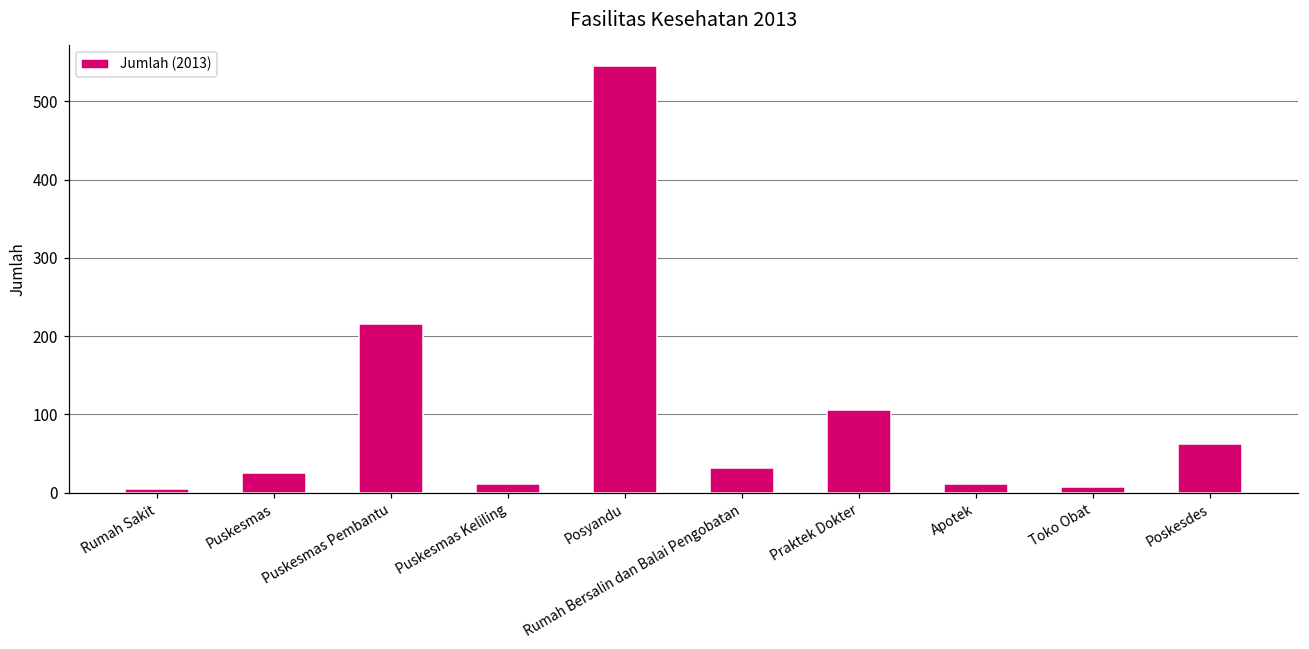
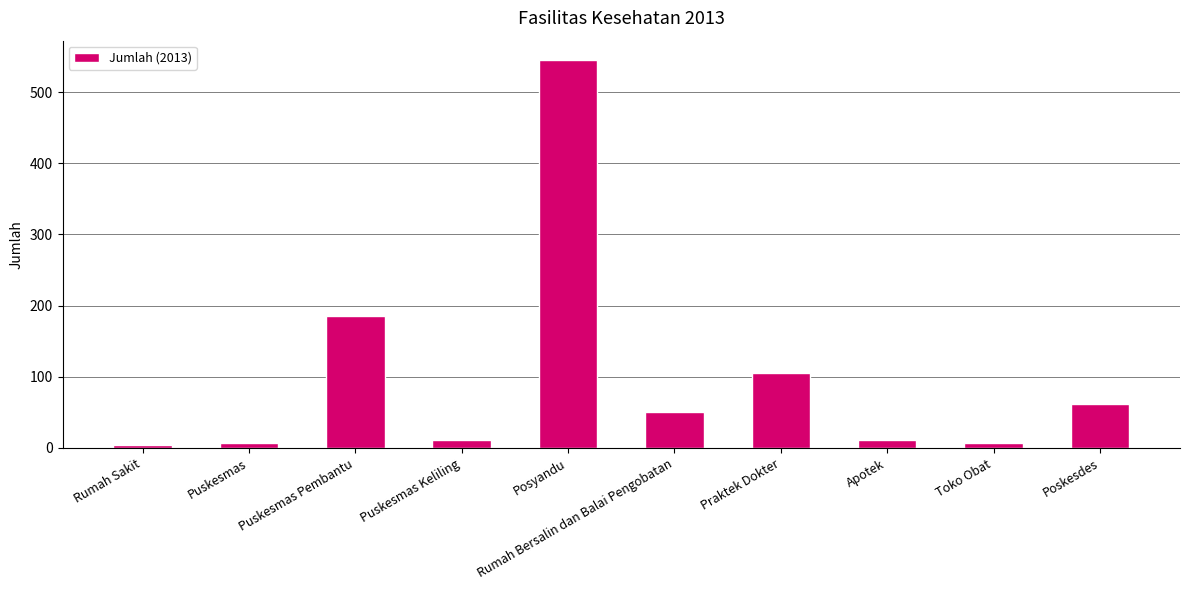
  {
    "Rumah Sakit": 0,
-   "Puskesmas": 30,
-   "Puskesmas Pembantu": 220,
+   "Puskesmas": 10,
+   "Puskesmas Pembantu": 190,
    "Puskesmas Keliling": 10,
    "Posyandu": 550,
-   "Rumah Bersalin dan Balai Pengobatan": 30,
+   "Rumah Bersalin dan Balai Pengobatan": 50,
    "Praktek Dokter": 110,
    "Apotek": 10,
    "Toko Obat": 10,
    "Poskesdes": 60
  }
